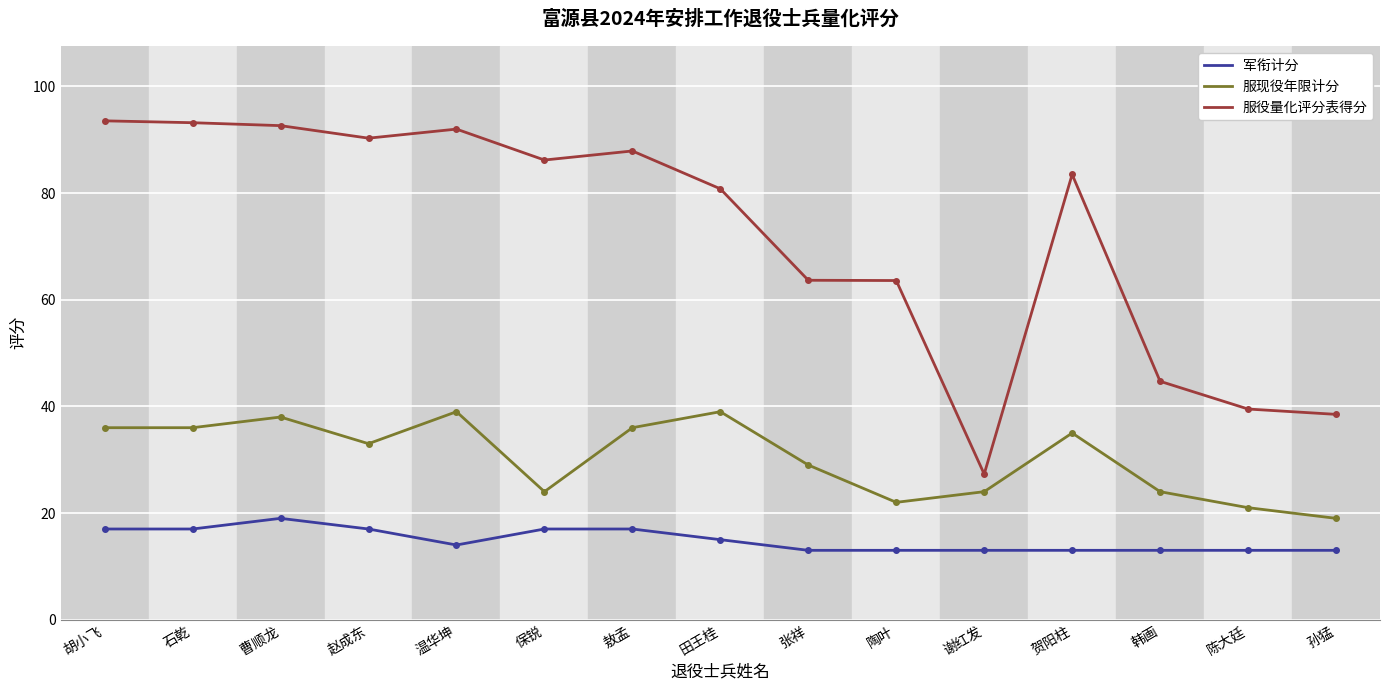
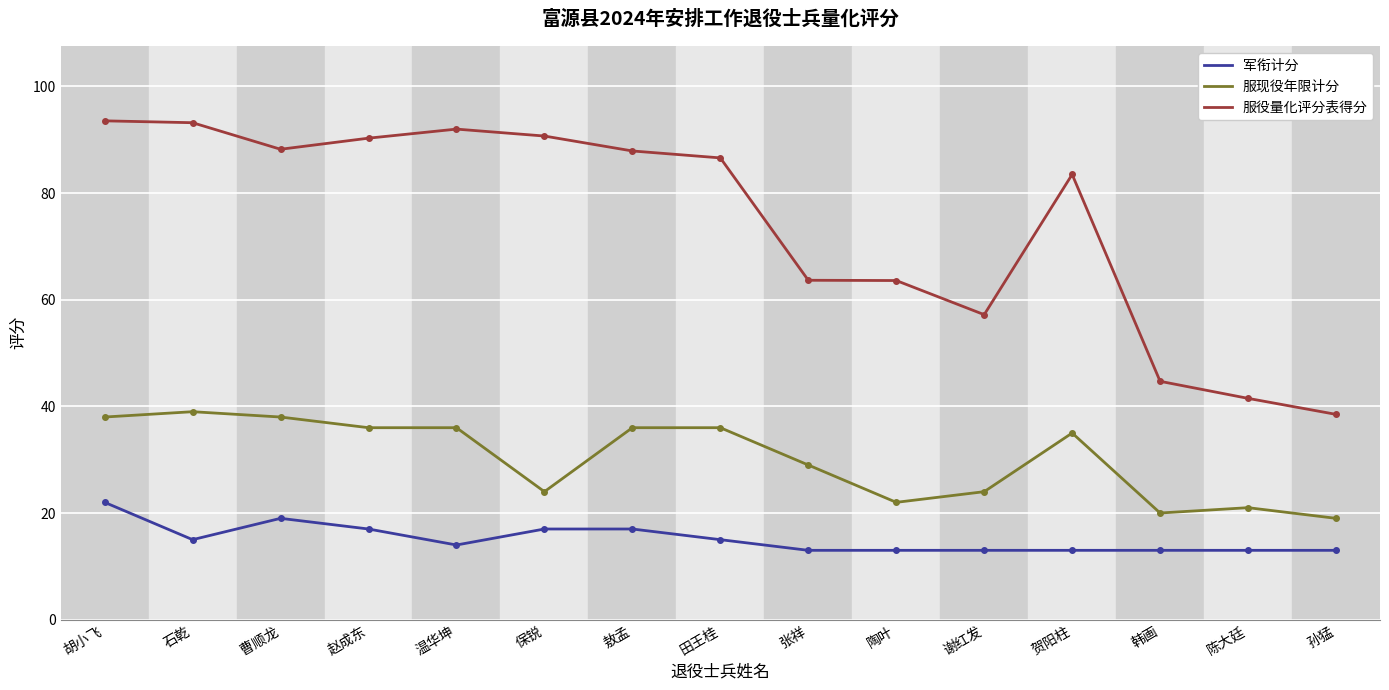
  {
    "军衔计分": {
-     "胡小飞": 17,
-     "石乾": 17,
+     "胡小飞": 22,
+     "石乾": 15,
      "曹顺龙": 19,
      "赵成东": 17,
      "温华坤": 14,
      "保锐": 17,
      "敖孟": 17,
      "田王桂": 15,
      "张祥": 13,
      "陶叶": 13,
      "谢红发": 13,
      "贺阳柱": 13,
      "韩画": 13,
      "陈大廷": 13,
      "孙猛": 13
    },
    "服现役年限计分": {
-     "胡小飞": 36,
-     "石乾": 36,
+     "胡小飞": 38,
+     "石乾": 39,
      "曹顺龙": 38,
-     "赵成东": 33,
-     "温华坤": 39,
+     "赵成东": 36,
+     "温华坤": 36,
      "保锐": 24,
      "敖孟": 36,
-     "田王桂": 39,
+     "田王桂": 36,
      "张祥": 29,
      "陶叶": 22,
      "谢红发": 24,
      "贺阳柱": 35,
-     "韩画": 24,
+     "韩画": 20,
      "陈大廷": 21,
      "孙猛": 19
    },
    "服役量化评分表得分": {
      "胡小飞": 94,
      "石乾": 93,
-     "曹顺龙": 93,
+     "曹顺龙": 88,
      "赵成东": 90,
      "温华坤": 92,
-     "保锐": 86,
+     "保锐": 91,
      "敖孟": 88,
-     "田王桂": 81,
+     "田王桂": 87,
      "张祥": 64,
      "陶叶": 64,
-     "谢红发": 27,
+     "谢红发": 57,
      "贺阳柱": 84,
      "韩画": 45,
-     "陈大廷": 40,
+     "陈大廷": 42,
      "孙猛": 39
    }
  }
